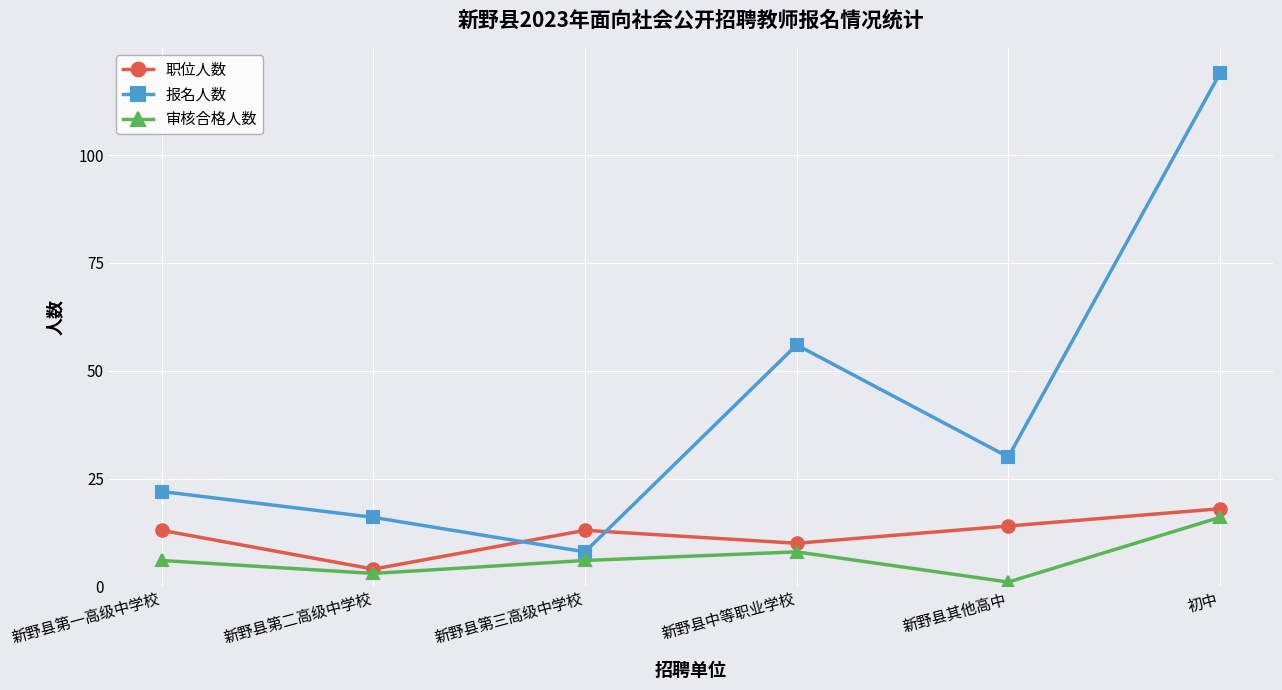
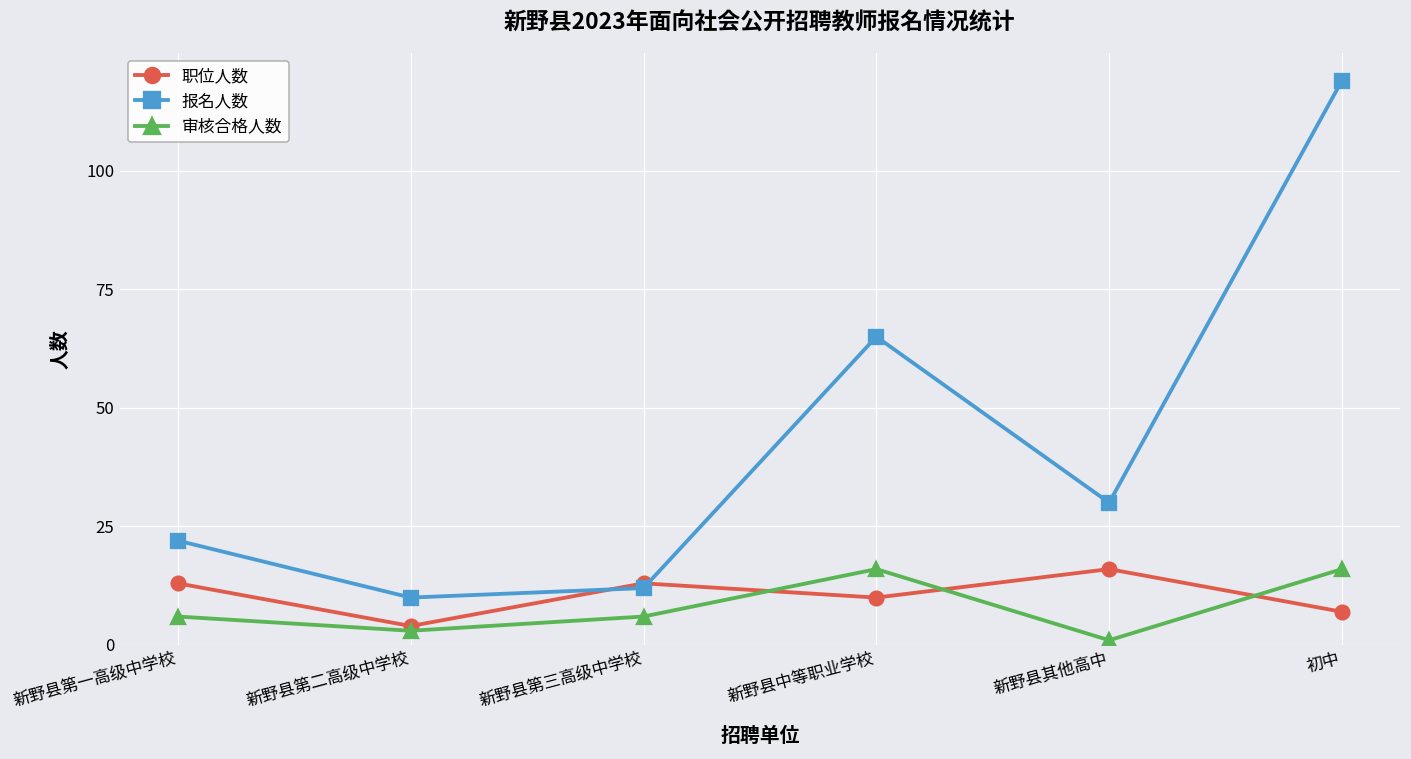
  {
    "职位人数": {
      "新野县第一高级中学校": 13,
      "新野县第二高级中学校": 4,
      "新野县第三高级中学校": 13,
      "新野县中等职业学校": 10,
-     "新野县其他高中": 14,
-     "初中": 18
+     "新野县其他高中": 16,
+     "初中": 7
    },
    "报名人数": {
      "新野县第一高级中学校": 22,
-     "新野县第二高级中学校": 16,
-     "新野县第三高级中学校": 8,
-     "新野县中等职业学校": 56,
+     "新野县第二高级中学校": 10,
+     "新野县第三高级中学校": 12,
+     "新野县中等职业学校": 65,
      "新野县其他高中": 30,
      "初中": 119
    },
    "审核合格人数": {
      "新野县第一高级中学校": 6,
      "新野县第二高级中学校": 3,
      "新野县第三高级中学校": 6,
-     "新野县中等职业学校": 8,
+     "新野县中等职业学校": 16,
      "新野县其他高中": 1,
      "初中": 16
    }
  }
